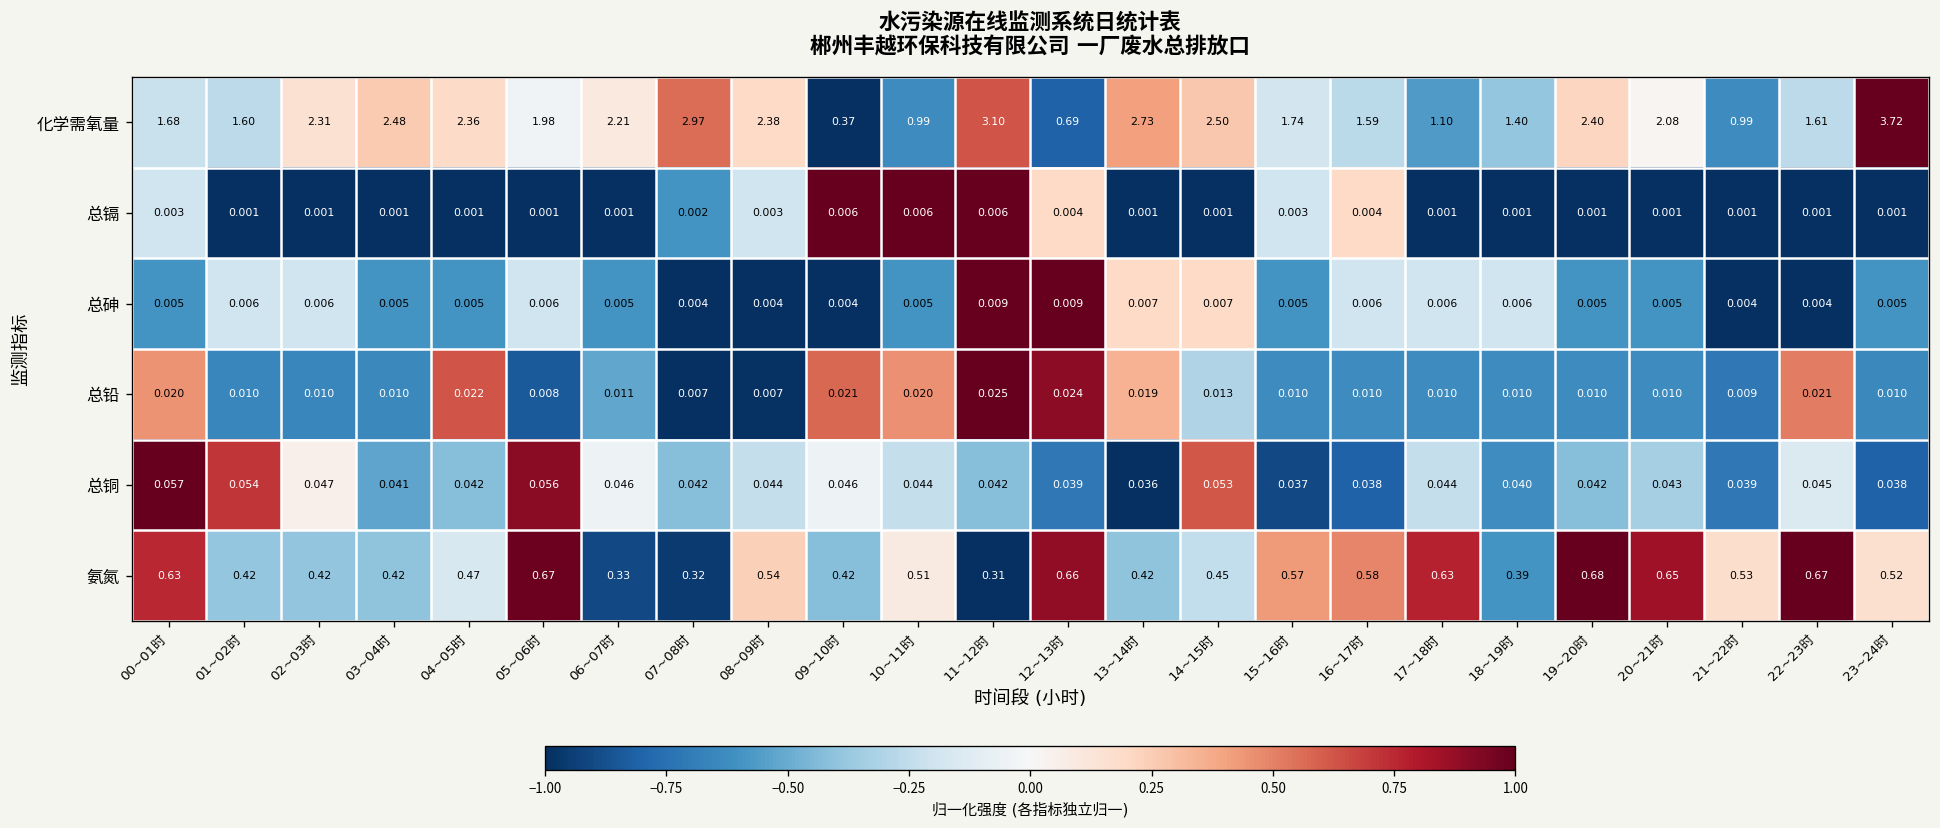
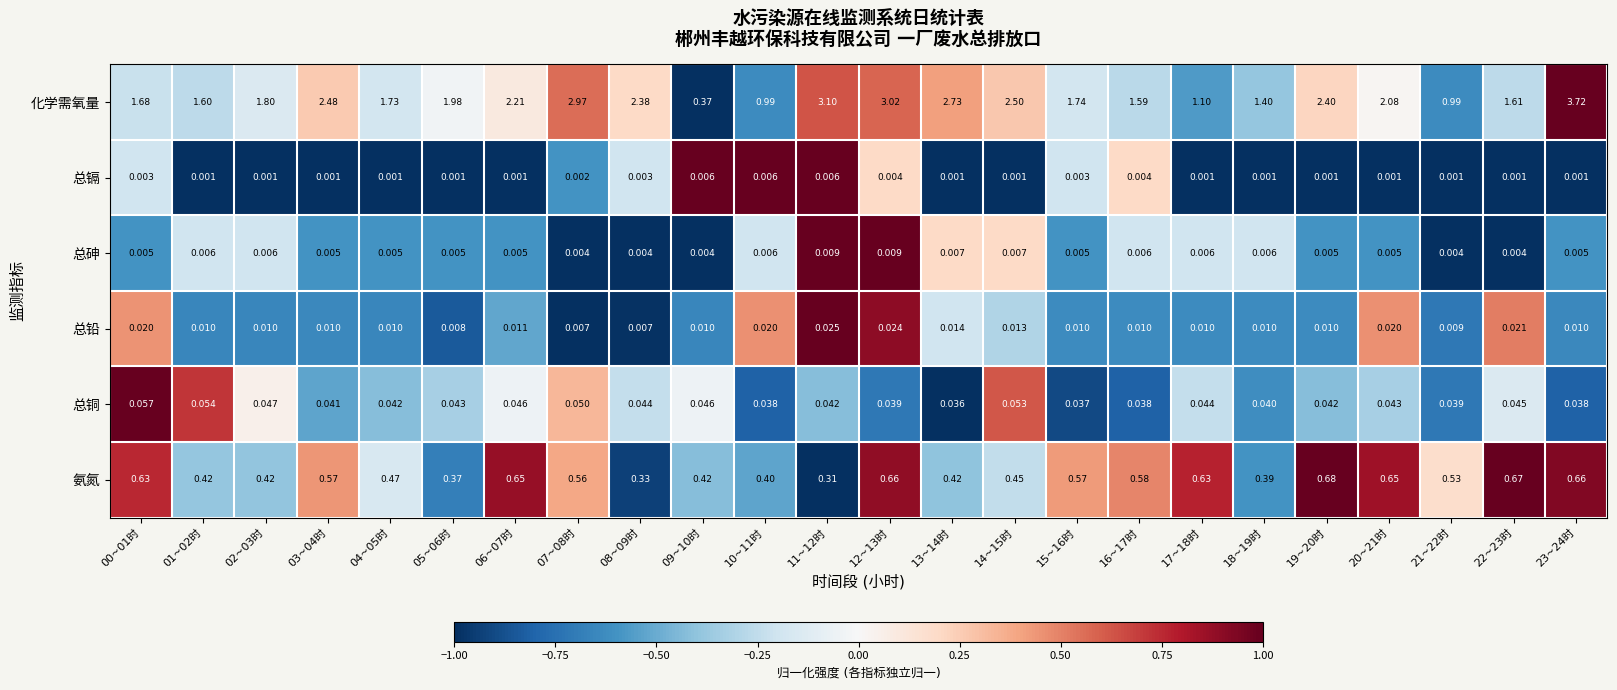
  {
    "化学需氧量": {
      "00~01时": 1.68,
      "01~02时": 1.60,
-     "02~03时": 2.31,
+     "02~03时": 1.80,
      "03~04时": 2.48,
-     "04~05时": 2.36,
+     "04~05时": 1.73,
      "05~06时": 1.98,
      "06~07时": 2.21,
      "07~08时": 2.97,
      "08~09时": 2.38,
      "09~10时": 0.37,
      "10~11时": 0.99,
      "11~12时": 3.10,
-     "12~13时": 0.69,
+     "12~13时": 3.02,
      "13~14时": 2.73,
      "14~15时": 2.50,
      "15~16时": 1.74,
      "16~17时": 1.59,
      "17~18时": 1.10,
      "18~19时": 1.40,
      "19~20时": 2.40,
      "20~21时": 2.08,
      "21~22时": 0.99,
      "22~23时": 1.61,
      "23~24时": 3.72
    },
    "总镉": {
      "00~01时": 0.003,
      "01~02时": 0.001,
      "02~03时": 0.001,
      "03~04时": 0.001,
      "04~05时": 0.001,
      "05~06时": 0.001,
      "06~07时": 0.001,
      "07~08时": 0.002,
      "08~09时": 0.003,
      "09~10时": 0.006,
      "10~11时": 0.006,
      "11~12时": 0.006,
      "12~13时": 0.004,
      "13~14时": 0.001,
      "14~15时": 0.001,
      "15~16时": 0.003,
      "16~17时": 0.004,
      "17~18时": 0.001,
      "18~19时": 0.001,
      "19~20时": 0.001,
      "20~21时": 0.001,
      "21~22时": 0.001,
      "22~23时": 0.001,
      "23~24时": 0.001
    },
    "总砷": {
      "00~01时": 0.005,
      "01~02时": 0.006,
      "02~03时": 0.006,
      "03~04时": 0.005,
      "04~05时": 0.005,
-     "05~06时": 0.006,
+     "05~06时": 0.005,
      "06~07时": 0.005,
      "07~08时": 0.004,
      "08~09时": 0.004,
      "09~10时": 0.004,
-     "10~11时": 0.005,
+     "10~11时": 0.006,
      "11~12时": 0.009,
      "12~13时": 0.009,
      "13~14时": 0.007,
      "14~15时": 0.007,
      "15~16时": 0.005,
      "16~17时": 0.006,
      "17~18时": 0.006,
      "18~19时": 0.006,
      "19~20时": 0.005,
      "20~21时": 0.005,
      "21~22时": 0.004,
      "22~23时": 0.004,
      "23~24时": 0.005
    },
    "总铅": {
      "00~01时": 0.020,
      "01~02时": 0.010,
      "02~03时": 0.010,
      "03~04时": 0.010,
-     "04~05时": 0.022,
+     "04~05时": 0.010,
      "05~06时": 0.008,
      "06~07时": 0.011,
      "07~08时": 0.007,
      "08~09时": 0.007,
-     "09~10时": 0.021,
+     "09~10时": 0.010,
      "10~11时": 0.020,
      "11~12时": 0.025,
      "12~13时": 0.024,
-     "13~14时": 0.019,
+     "13~14时": 0.014,
      "14~15时": 0.013,
      "15~16时": 0.010,
      "16~17时": 0.010,
      "17~18时": 0.010,
      "18~19时": 0.010,
      "19~20时": 0.010,
-     "20~21时": 0.010,
+     "20~21时": 0.020,
      "21~22时": 0.009,
      "22~23时": 0.021,
      "23~24时": 0.010
    },
    "总铜": {
      "00~01时": 0.057,
      "01~02时": 0.054,
      "02~03时": 0.047,
      "03~04时": 0.041,
      "04~05时": 0.042,
-     "05~06时": 0.056,
+     "05~06时": 0.043,
      "06~07时": 0.046,
-     "07~08时": 0.042,
+     "07~08时": 0.050,
      "08~09时": 0.044,
      "09~10时": 0.046,
-     "10~11时": 0.044,
+     "10~11时": 0.038,
      "11~12时": 0.042,
      "12~13时": 0.039,
      "13~14时": 0.036,
      "14~15时": 0.053,
      "15~16时": 0.037,
      "16~17时": 0.038,
      "17~18时": 0.044,
      "18~19时": 0.040,
      "19~20时": 0.042,
      "20~21时": 0.043,
      "21~22时": 0.039,
      "22~23时": 0.045,
      "23~24时": 0.038
    },
    "氨氮": {
      "00~01时": 0.63,
      "01~02时": 0.42,
      "02~03时": 0.42,
-     "03~04时": 0.42,
+     "03~04时": 0.57,
      "04~05时": 0.47,
-     "05~06时": 0.67,
-     "06~07时": 0.33,
-     "07~08时": 0.32,
-     "08~09时": 0.54,
+     "05~06时": 0.37,
+     "06~07时": 0.65,
+     "07~08时": 0.56,
+     "08~09时": 0.33,
      "09~10时": 0.42,
-     "10~11时": 0.51,
+     "10~11时": 0.40,
      "11~12时": 0.31,
      "12~13时": 0.66,
      "13~14时": 0.42,
      "14~15时": 0.45,
      "15~16时": 0.57,
      "16~17时": 0.58,
      "17~18时": 0.63,
      "18~19时": 0.39,
      "19~20时": 0.68,
      "20~21时": 0.65,
      "21~22时": 0.53,
      "22~23时": 0.67,
-     "23~24时": 0.52
+     "23~24时": 0.66
    }
  }
